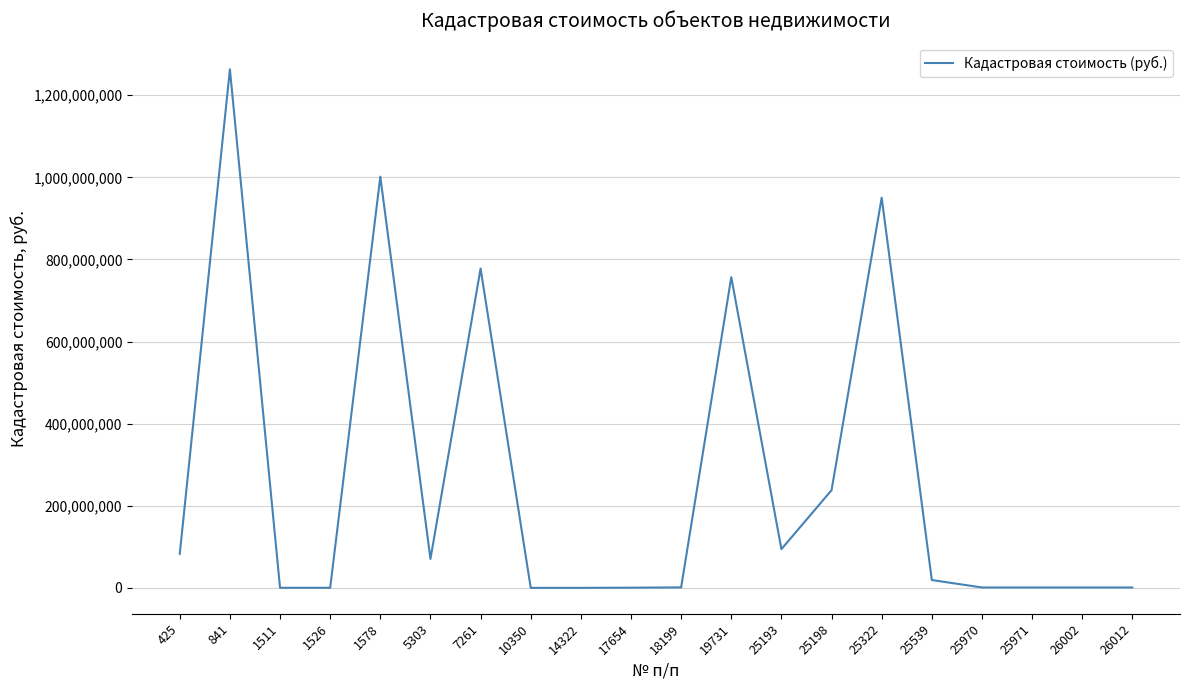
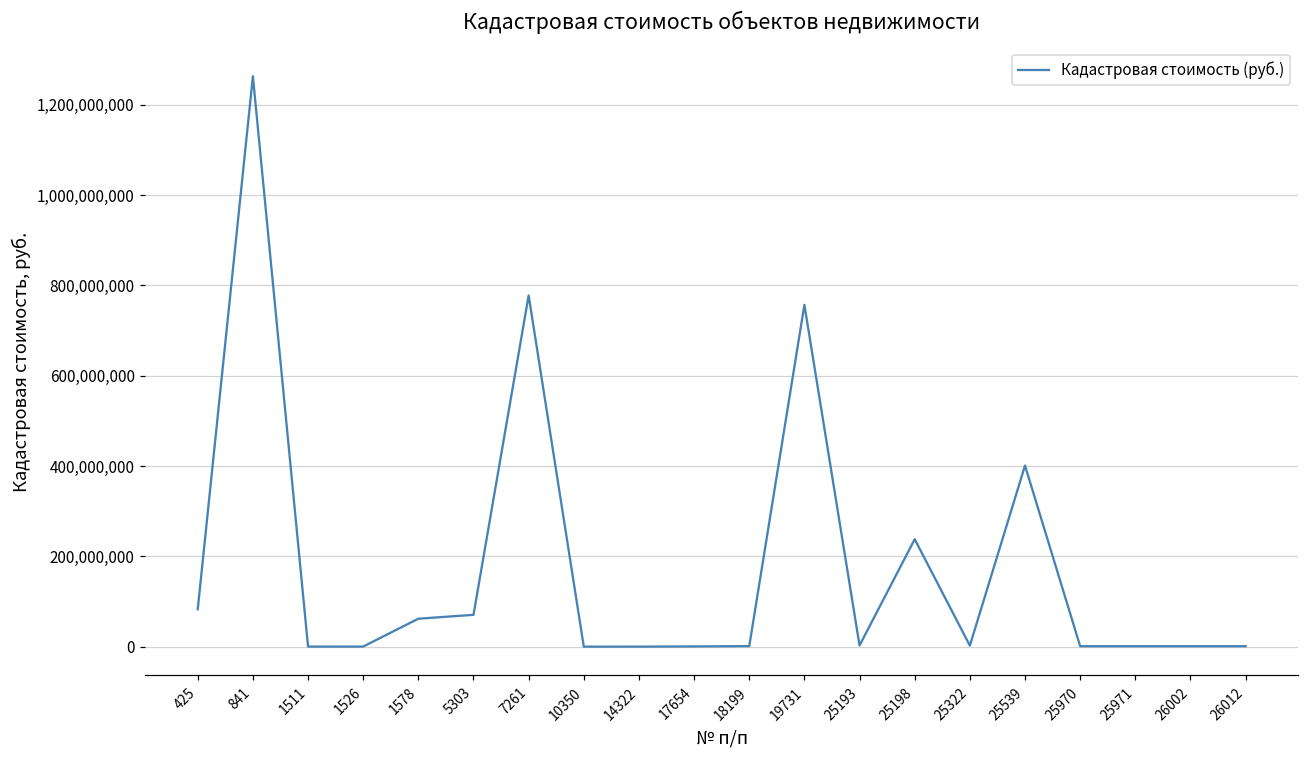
  {
    "425": "80,000,000",
    "841": "1,260,000,000",
    "1511": "0",
    "1526": "0",
-   "1578": "1,000,000,000",
+   "1578": "60,000,000",
    "5303": "70,000,000",
    "7261": "780,000,000",
    "10350": "0",
    "14322": "0",
    "17654": "0",
    "18199": "0",
    "19731": "760,000,000",
-   "25193": "90,000,000",
+   "25193": "0",
    "25198": "240,000,000",
-   "25322": "950,000,000",
-   "25539": "20,000,000",
+   "25322": "0",
+   "25539": "400,000,000",
    "25970": "0",
    "25971": "0",
    "26002": "0",
    "26012": "0"
  }
